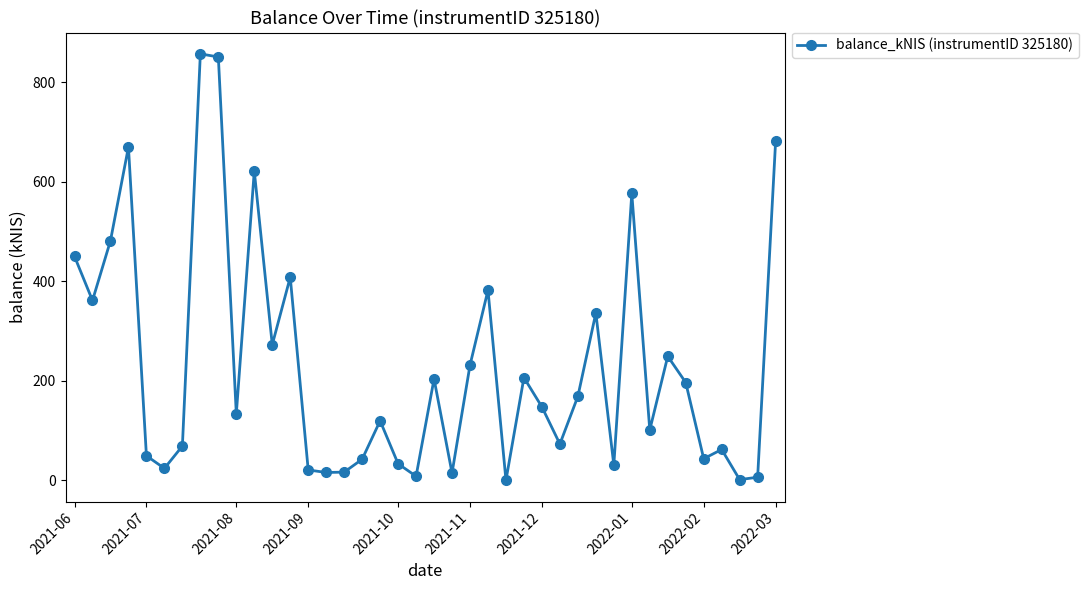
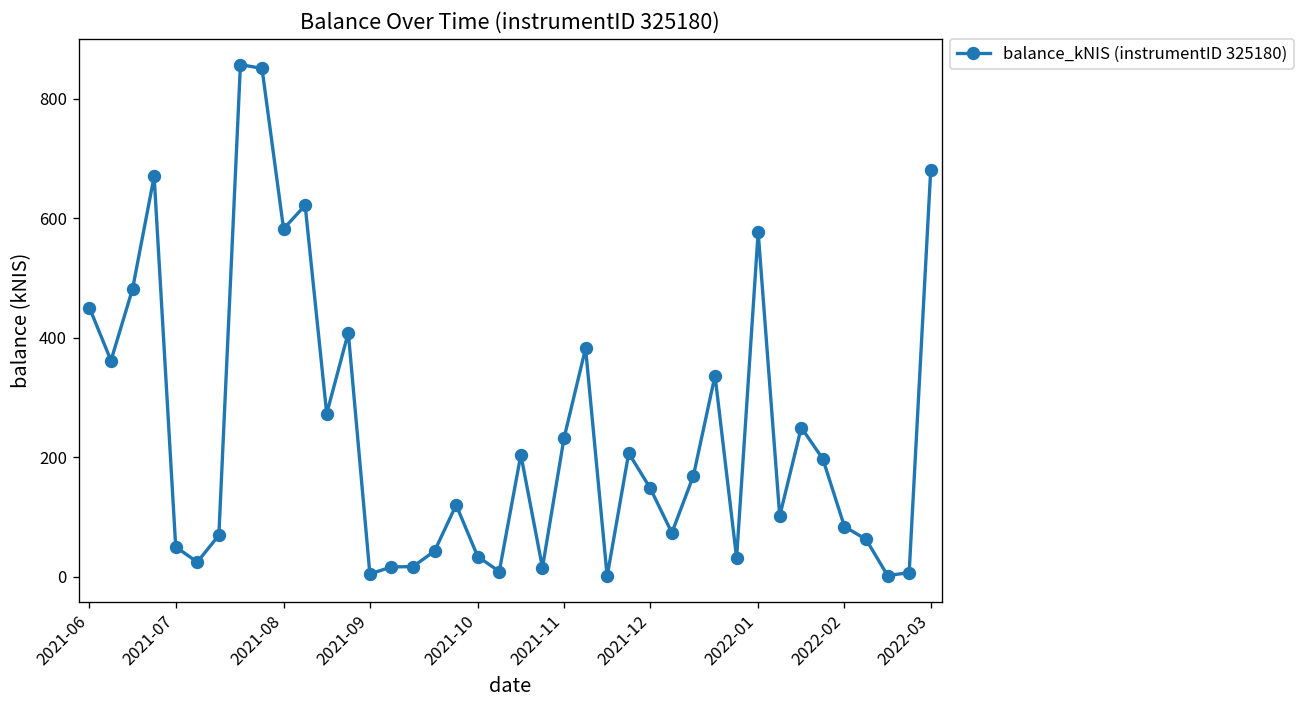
  {
    "2021-06": 450,
    "2021-07": 50,
-   "2021-08": 130,
-   "2021-09": 20,
+   "2021-08": 580,
+   "2021-09": 0,
    "2021-10": 30,
    "2021-11": 230,
    "2021-12": 150,
    "2022-01": 580,
-   "2022-02": 40,
+   "2022-02": 80,
    "2022-03": 680
  }
